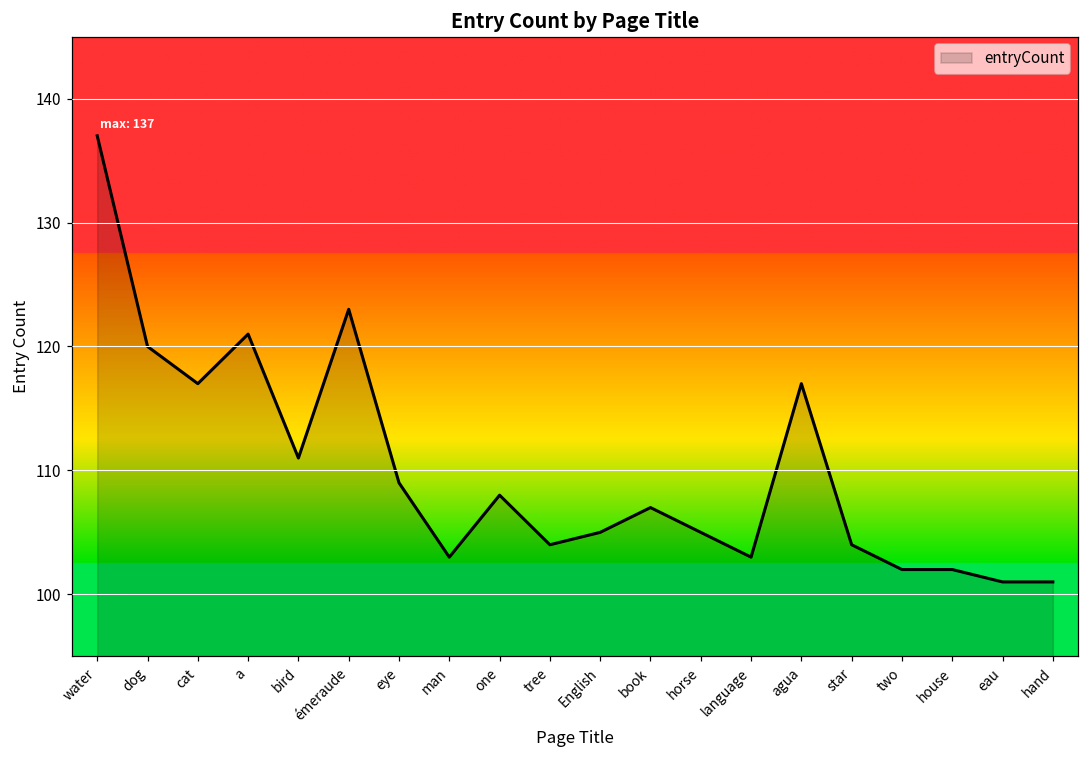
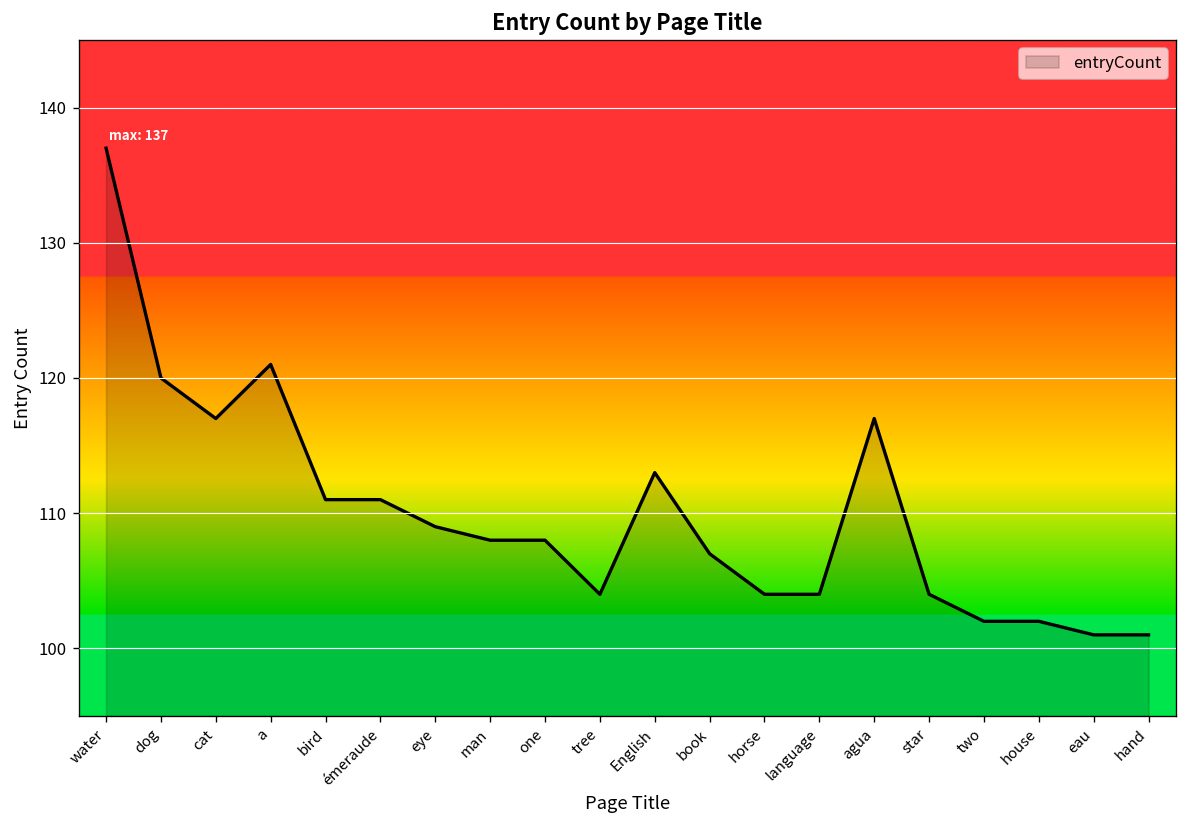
  {
    "dog": 120,
    "cat": 117,
    "a": 121,
    "bird": 111,
-   "émeraude": 123,
+   "émeraude": 111,
    "eye": 109,
-   "man": 103,
+   "man": 108,
    "one": 108,
    "tree": 104,
-   "English": 105,
+   "English": 113,
    "book": 107,
-   "horse": 105,
-   "language": 103,
+   "horse": 104,
+   "language": 104,
    "agua": 117,
    "star": 104,
    "two": 102,
    "house": 102,
    "eau": 101,
    "hand": 101
  }
